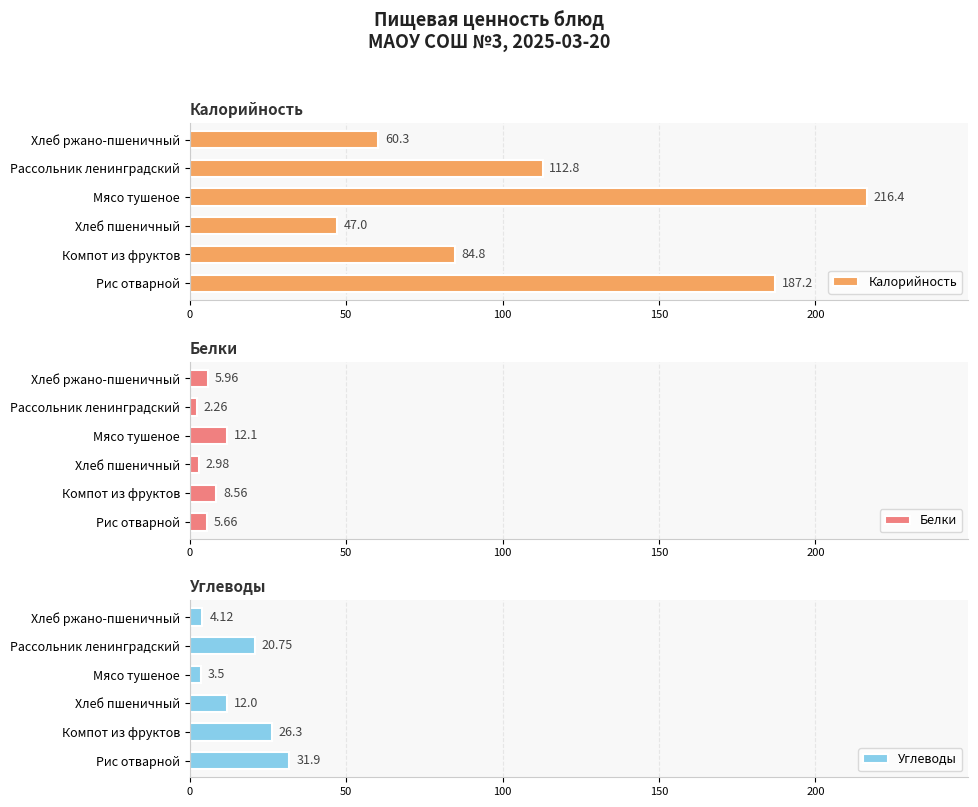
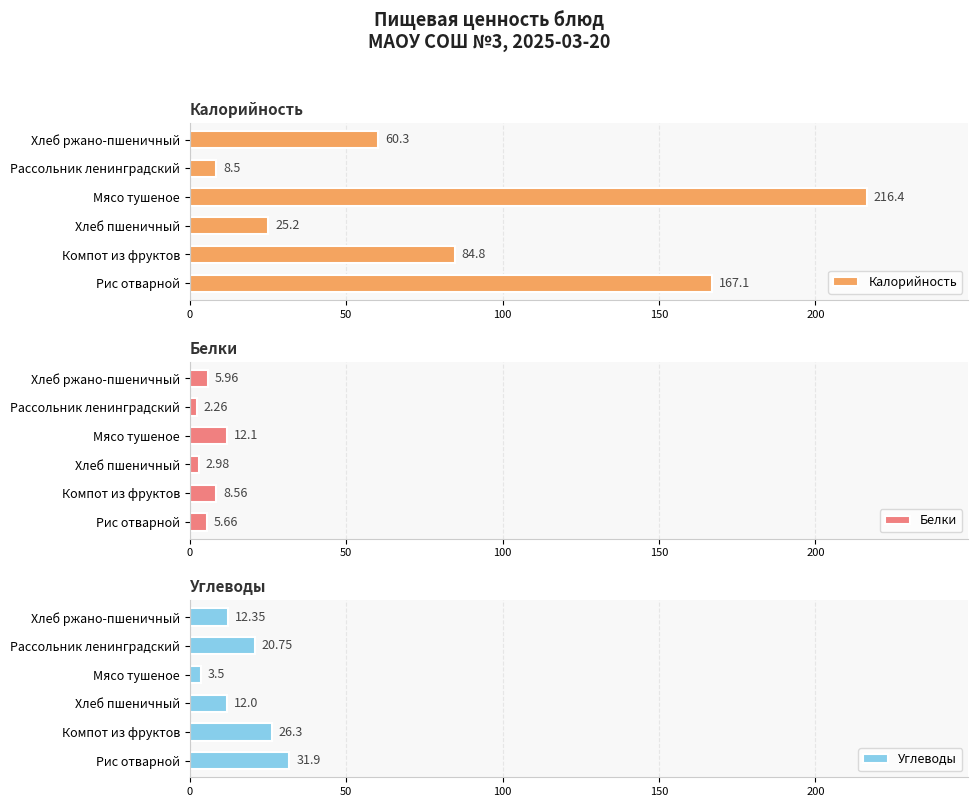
  {
    "Калорийность": {
      "Хлеб ржано-пшеничный": 60.3,
-     "Рассольник ленинградский": 112.8,
+     "Рассольник ленинградский": 8.5,
      "Мясо тушеное": 216.4,
-     "Хлеб пшеничный": 47.0,
+     "Хлеб пшеничный": 25.2,
      "Компот из фруктов": 84.8,
-     "Рис отварной": 187.2
+     "Рис отварной": 167.1
    },
    "Белки": {
      "Хлеб ржано-пшеничный": 5.96,
      "Рассольник ленинградский": 2.26,
      "Мясо тушеное": 12.1,
      "Хлеб пшеничный": 2.98,
      "Компот из фруктов": 8.56,
      "Рис отварной": 5.66
    },
    "Углеводы": {
-     "Хлеб ржано-пшеничный": 4.12,
+     "Хлеб ржано-пшеничный": 12.35,
      "Рассольник ленинградский": 20.75,
      "Мясо тушеное": 3.5,
      "Хлеб пшеничный": 12.0,
      "Компот из фруктов": 26.3,
      "Рис отварной": 31.9
    }
  }
